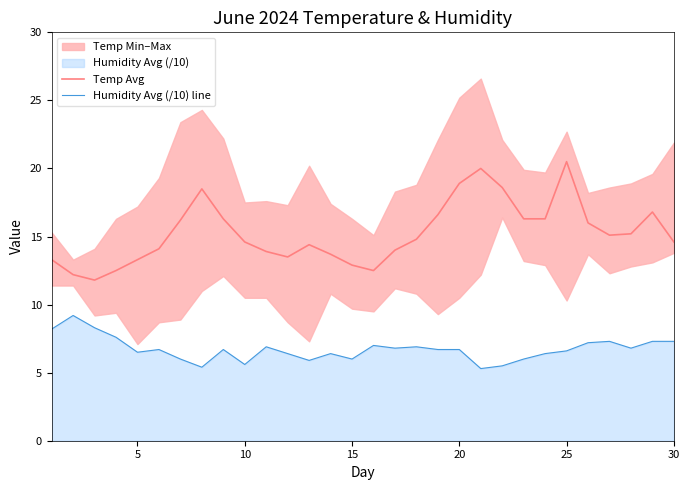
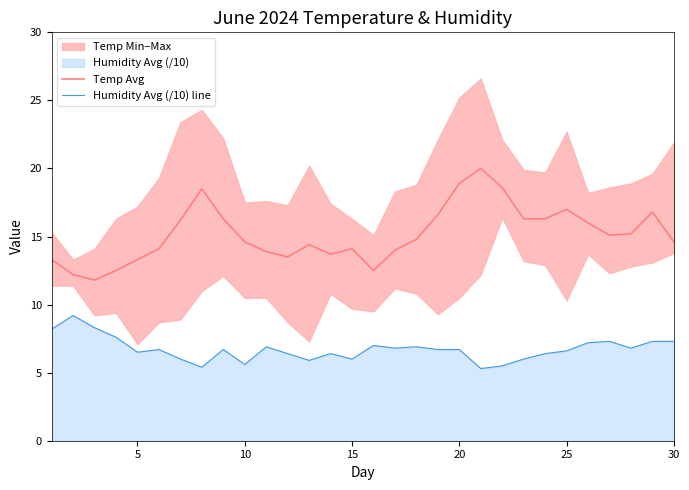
  {
    "Temp Avg": {
      "5": 13.3,
      "10": 14.6,
-     "15": 12.9,
+     "15": 14.1,
      "20": 18.9,
-     "25": 20.5,
+     "25": 17.0,
      "30": 14.6
    },
    "Humidity Avg (/10)": {
      "5": 6.5,
      "10": 5.6,
      "15": 6.0,
      "20": 6.7,
      "25": 6.6,
      "30": 7.3
    }
  }
